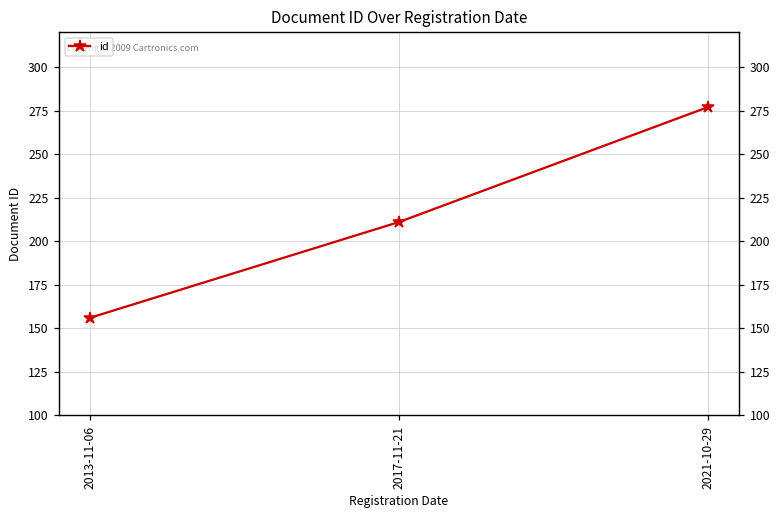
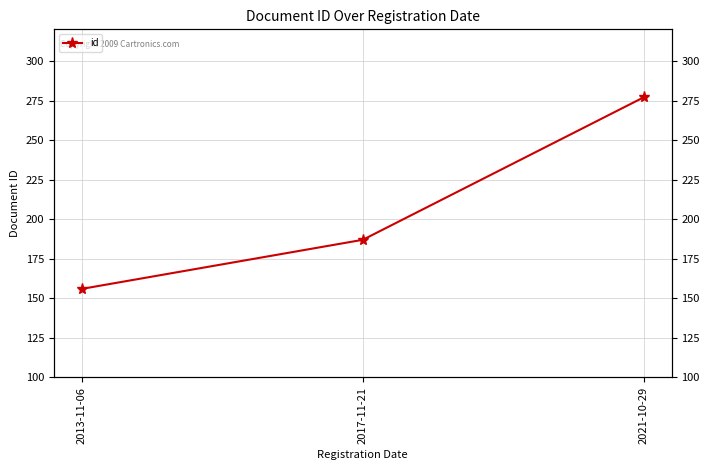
  {
    "2013-11-06": 156,
-   "2017-11-21": 211,
+   "2017-11-21": 187,
    "2021-10-29": 277
  }
